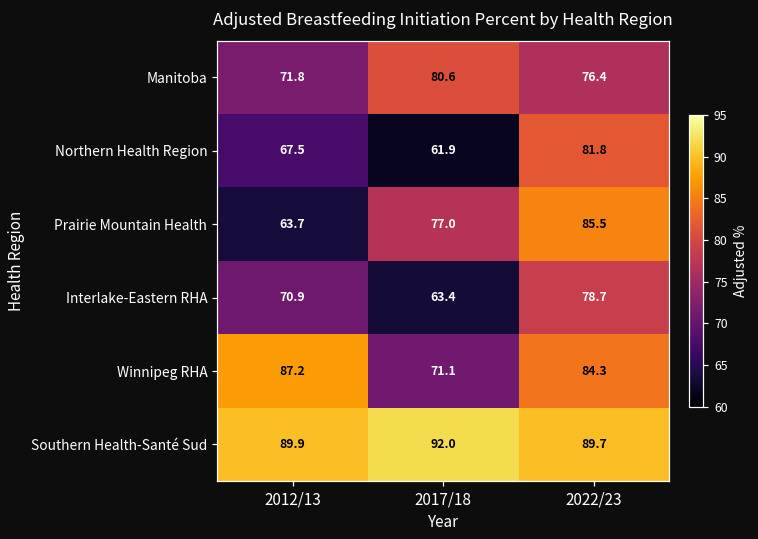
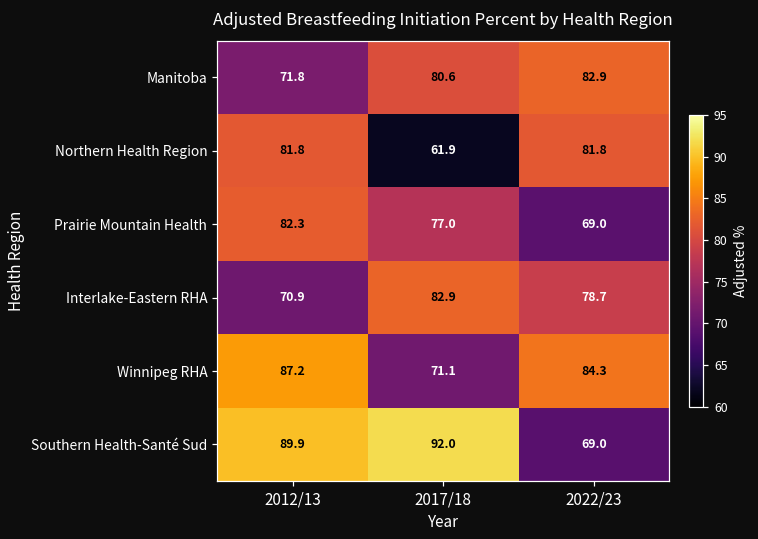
  {
    "Manitoba": {
      "2012/13": 71.8,
      "2017/18": 80.6,
-     "2022/23": 76.4
+     "2022/23": 82.9
    },
    "Northern Health Region": {
-     "2012/13": 67.5,
+     "2012/13": 81.8,
      "2017/18": 61.9,
      "2022/23": 81.8
    },
    "Prairie Mountain Health": {
-     "2012/13": 63.7,
+     "2012/13": 82.3,
      "2017/18": 77.0,
-     "2022/23": 85.5
+     "2022/23": 69.0
    },
    "Interlake-Eastern RHA": {
      "2012/13": 70.9,
-     "2017/18": 63.4,
+     "2017/18": 82.9,
      "2022/23": 78.7
    },
    "Winnipeg RHA": {
      "2012/13": 87.2,
      "2017/18": 71.1,
      "2022/23": 84.3
    },
    "Southern Health-Santé Sud": {
      "2012/13": 89.9,
      "2017/18": 92.0,
-     "2022/23": 89.7
+     "2022/23": 69.0
    }
  }
